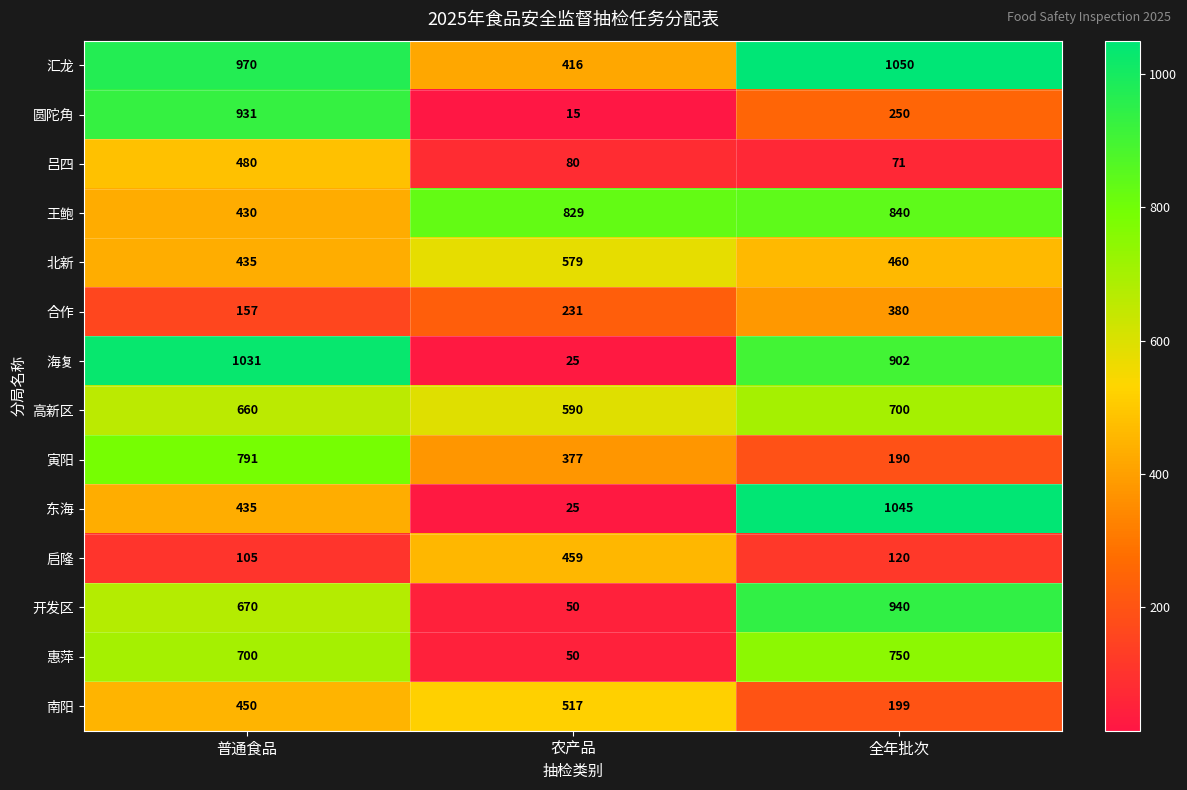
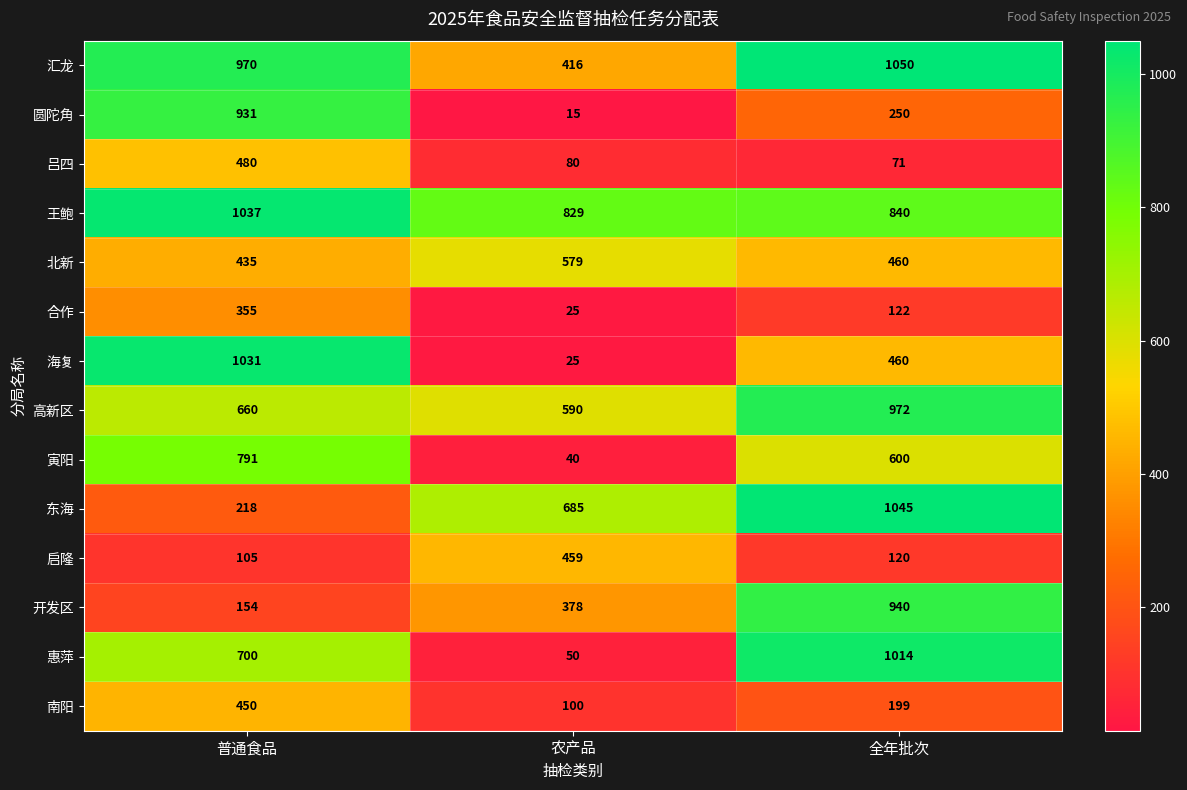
  {
    "汇龙": {
      "普通食品": 970,
      "农产品": 416,
      "全年批次": 1050
    },
    "圆陀角": {
      "普通食品": 931,
      "农产品": 15,
      "全年批次": 250
    },
    "吕四": {
      "普通食品": 480,
      "农产品": 80,
      "全年批次": 71
    },
    "王鲍": {
-     "普通食品": 430,
+     "普通食品": 1037,
      "农产品": 829,
      "全年批次": 840
    },
    "北新": {
      "普通食品": 435,
      "农产品": 579,
      "全年批次": 460
    },
    "合作": {
-     "普通食品": 157,
-     "农产品": 231,
-     "全年批次": 380
+     "普通食品": 355,
+     "农产品": 25,
+     "全年批次": 122
    },
    "海复": {
      "普通食品": 1031,
      "农产品": 25,
-     "全年批次": 902
+     "全年批次": 460
    },
    "高新区": {
      "普通食品": 660,
      "农产品": 590,
-     "全年批次": 700
+     "全年批次": 972
    },
    "寅阳": {
      "普通食品": 791,
-     "农产品": 377,
-     "全年批次": 190
+     "农产品": 40,
+     "全年批次": 600
    },
    "东海": {
-     "普通食品": 435,
-     "农产品": 25,
+     "普通食品": 218,
+     "农产品": 685,
      "全年批次": 1045
    },
    "启隆": {
      "普通食品": 105,
      "农产品": 459,
      "全年批次": 120
    },
    "开发区": {
-     "普通食品": 670,
-     "农产品": 50,
+     "普通食品": 154,
+     "农产品": 378,
      "全年批次": 940
    },
    "惠萍": {
      "普通食品": 700,
      "农产品": 50,
-     "全年批次": 750
+     "全年批次": 1014
    },
    "南阳": {
      "普通食品": 450,
-     "农产品": 517,
+     "农产品": 100,
      "全年批次": 199
    }
  }
